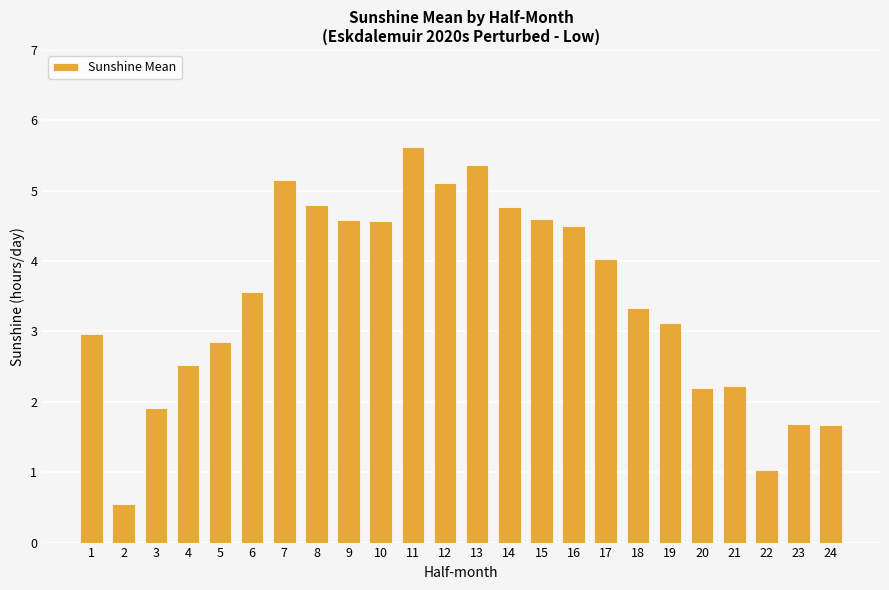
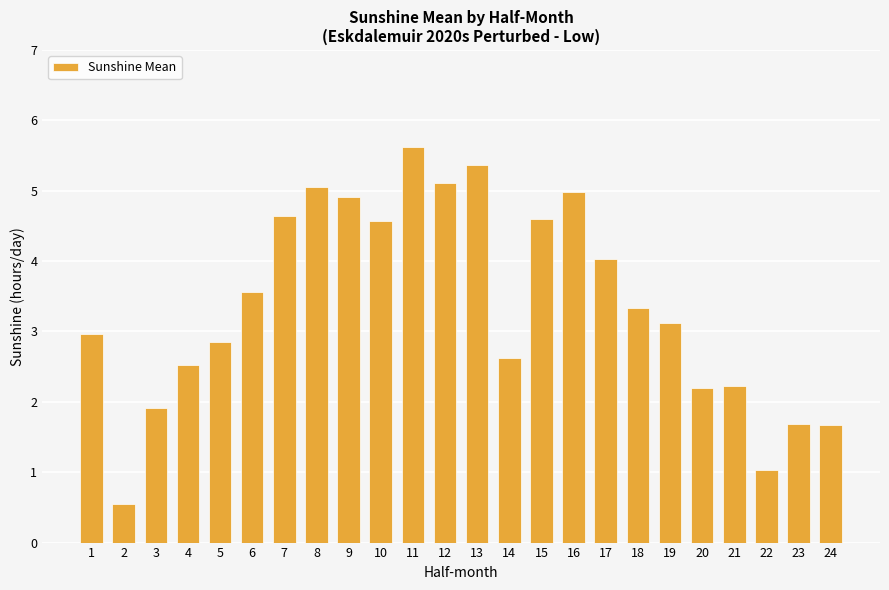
  {
    "1": 3.0,
    "2": 0.5,
    "3": 1.9,
    "4": 2.5,
    "5": 2.8,
    "6": 3.6,
-   "7": 5.2,
-   "8": 4.8,
-   "9": 4.6,
+   "7": 4.6,
+   "8": 5.0,
+   "9": 4.9,
    "10": 4.6,
    "11": 5.6,
    "12": 5.1,
    "13": 5.4,
-   "14": 4.8,
+   "14": 2.6,
    "15": 4.6,
-   "16": 4.5,
+   "16": 5.0,
    "17": 4.0,
    "18": 3.3,
    "19": 3.1,
    "20": 2.2,
    "21": 2.2,
    "22": 1.0,
    "23": 1.7,
    "24": 1.7
  }
